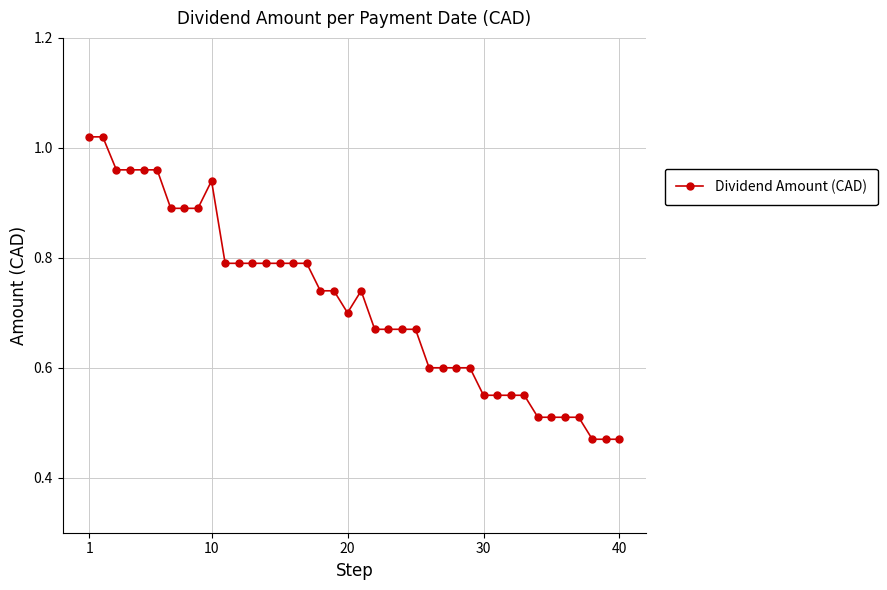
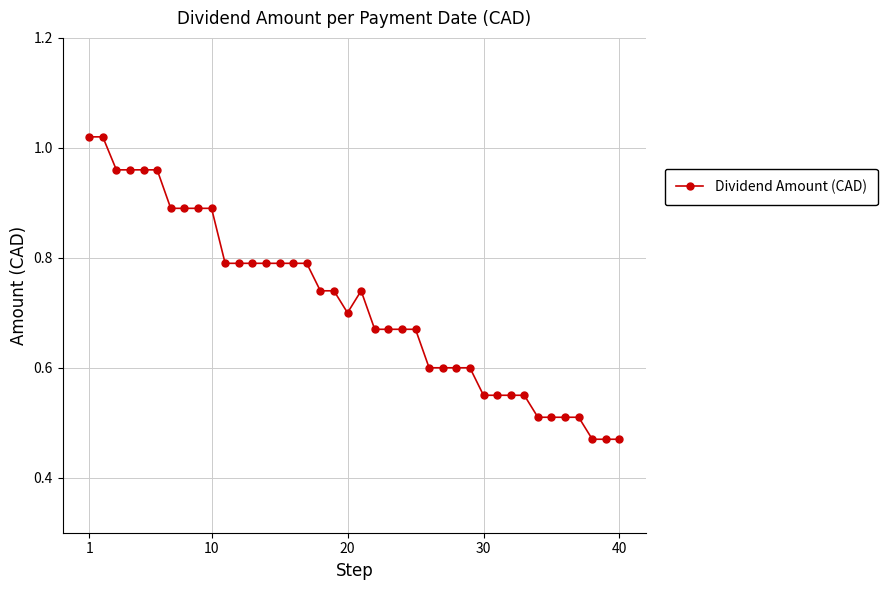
  {
    "1": 1.02,
-   "10": 0.94,
+   "10": 0.89,
    "20": 0.70,
    "30": 0.55,
    "40": 0.47
  }
